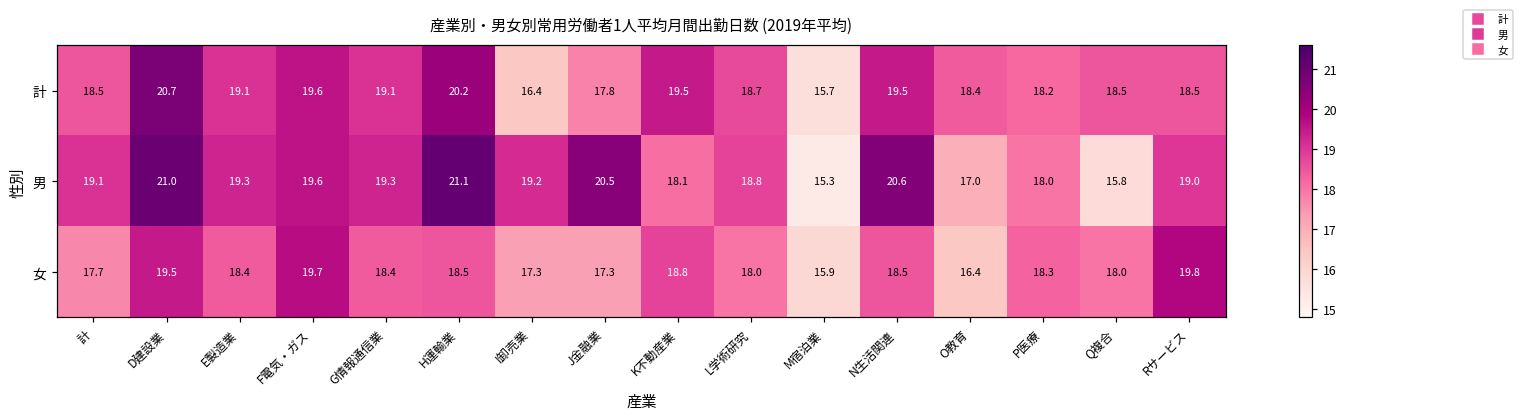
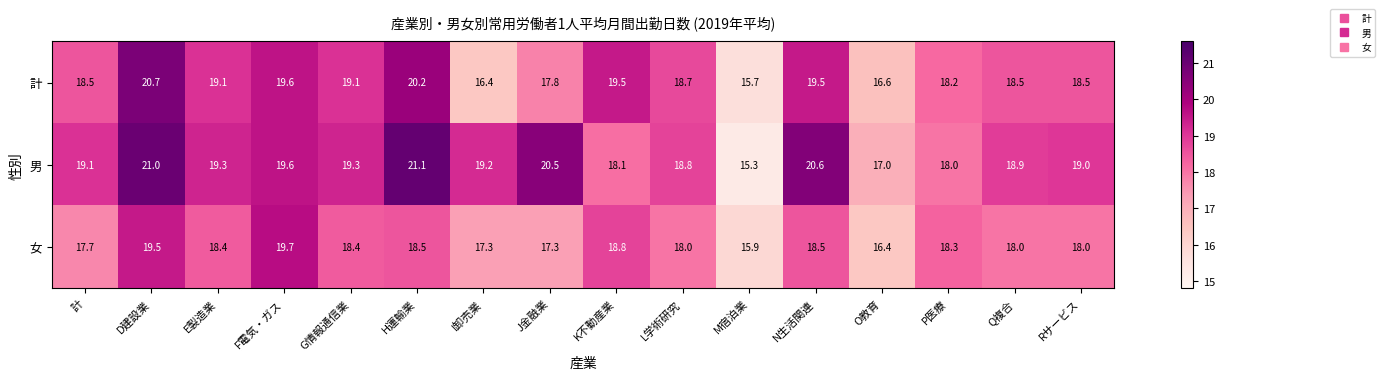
  {
    "計": {
      "計": 18.5,
      "D建設業": 20.7,
      "E製造業": 19.1,
      "F電気・ガス": 19.6,
      "G情報通信業": 19.1,
      "H運輸業": 20.2,
      "I卸売業": 16.4,
      "J金融業": 17.8,
      "K不動産業": 19.5,
      "L学術研究": 18.7,
      "M宿泊業": 15.7,
      "N生活関連": 19.5,
-     "O教育": 18.4,
+     "O教育": 16.6,
      "P医療": 18.2,
      "Q複合": 18.5,
      "Rサービス": 18.5
    },
    "男": {
      "計": 19.1,
      "D建設業": 21.0,
      "E製造業": 19.3,
      "F電気・ガス": 19.6,
      "G情報通信業": 19.3,
      "H運輸業": 21.1,
      "I卸売業": 19.2,
      "J金融業": 20.5,
      "K不動産業": 18.1,
      "L学術研究": 18.8,
      "M宿泊業": 15.3,
      "N生活関連": 20.6,
      "O教育": 17.0,
      "P医療": 18.0,
-     "Q複合": 15.8,
+     "Q複合": 18.9,
      "Rサービス": 19.0
    },
    "女": {
      "計": 17.7,
      "D建設業": 19.5,
      "E製造業": 18.4,
      "F電気・ガス": 19.7,
      "G情報通信業": 18.4,
      "H運輸業": 18.5,
      "I卸売業": 17.3,
      "J金融業": 17.3,
      "K不動産業": 18.8,
      "L学術研究": 18.0,
      "M宿泊業": 15.9,
      "N生活関連": 18.5,
      "O教育": 16.4,
      "P医療": 18.3,
      "Q複合": 18.0,
-     "Rサービス": 19.8
+     "Rサービス": 18.0
    }
  }
